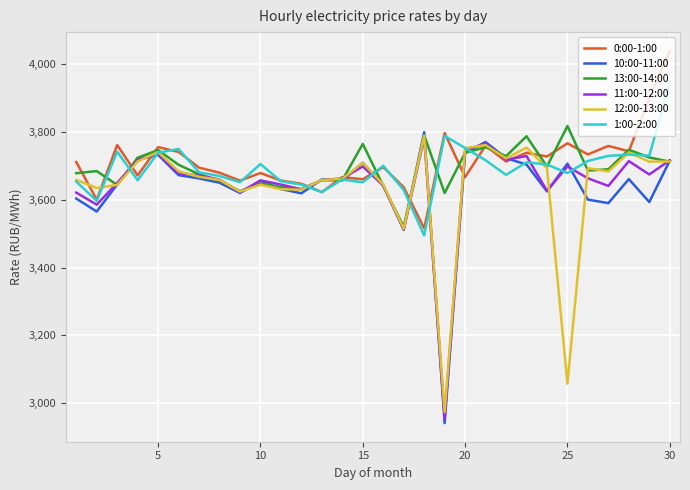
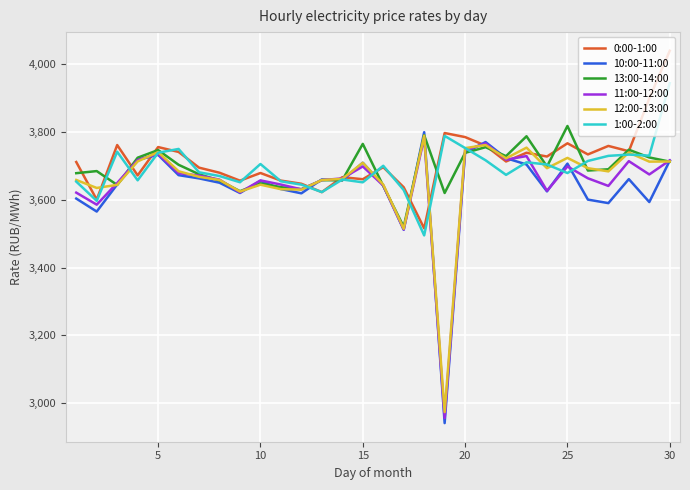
  {
    "0:00-1:00": {
      "5": "3,760",
      "10": "3,680",
      "15": "3,660",
-     "20": "3,670",
+     "20": "3,780",
      "25": "3,770"
    },
    "10:00-11:00": {
      "25": "3,710"
    },
    "13:00-14:00": {
      "15": "3,760",
      "25": "3,820"
    },
    "11:00-12:00": {
      "15": "3,700",
      "25": "3,700"
    },
    "12:00-13:00": {
-     "25": "3,060"
+     "25": "3,720"
    },
    "1:00-2:00": {
      "10": "3,710",
      "15": "3,650",
      "25": "3,680"
    }
  }
